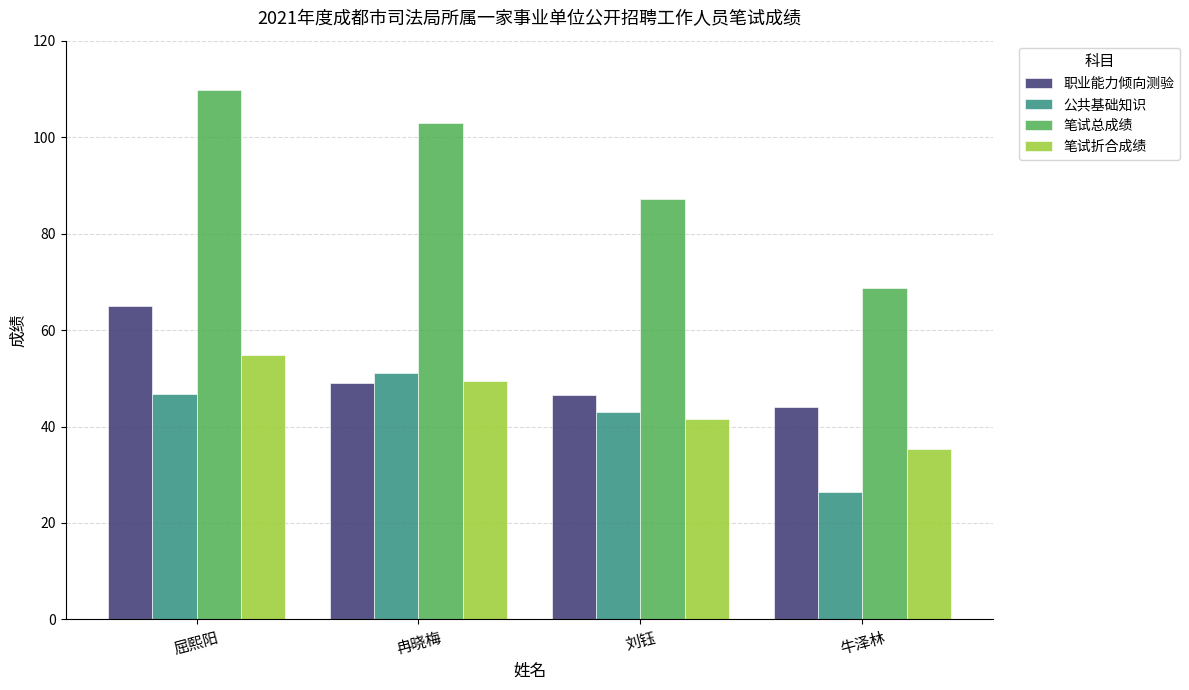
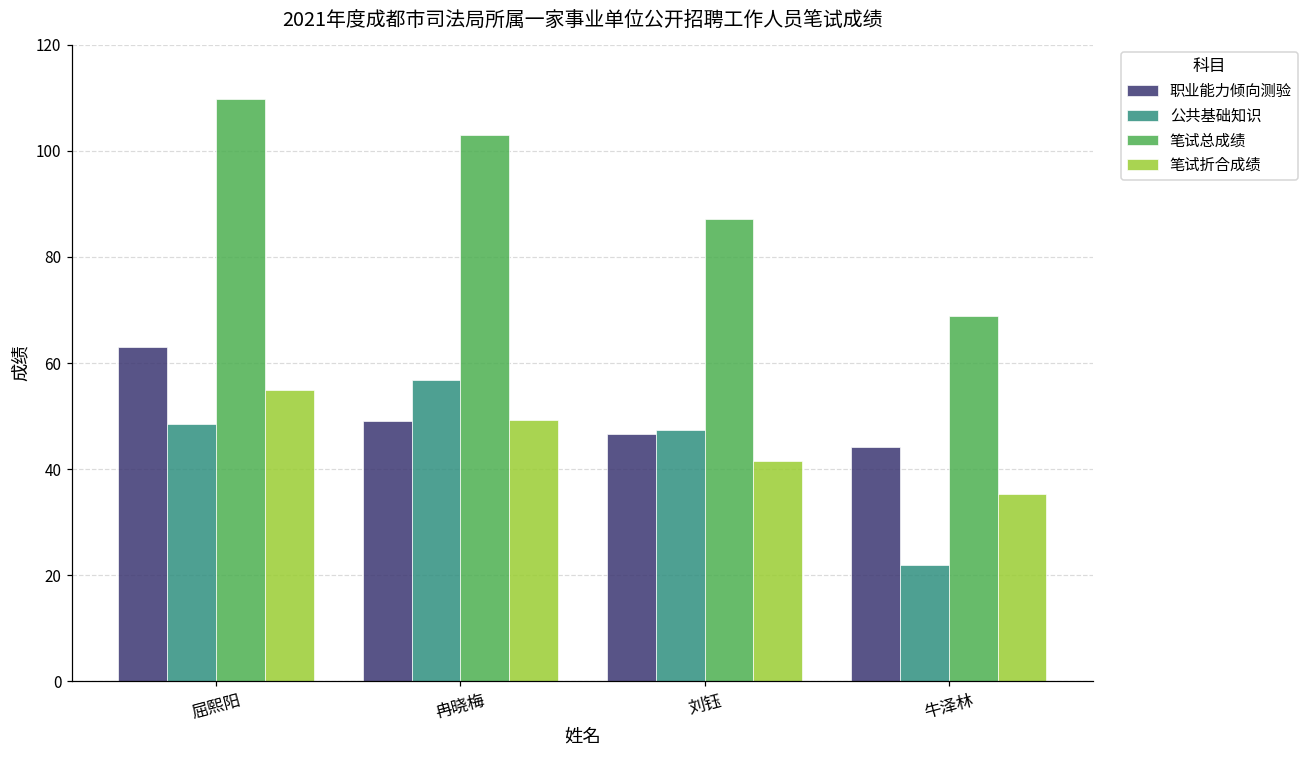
  {
    "职业能力倾向测验": {
-     "屈熙阳": 65,
+     "屈熙阳": 63,
      "冉晓梅": 49,
      "刘钰": 47,
      "牛泽林": 44
    },
    "公共基础知识": {
-     "屈熙阳": 47,
-     "冉晓梅": 51,
-     "刘钰": 43,
-     "牛泽林": 26
+     "屈熙阳": 49,
+     "冉晓梅": 57,
+     "刘钰": 47,
+     "牛泽林": 22
    },
    "笔试总成绩": {
      "屈熙阳": 110,
      "冉晓梅": 103,
      "刘钰": 87,
      "牛泽林": 69
    },
    "笔试折合成绩": {
      "屈熙阳": 55,
      "冉晓梅": 49,
      "刘钰": 42,
      "牛泽林": 35
    }
  }
